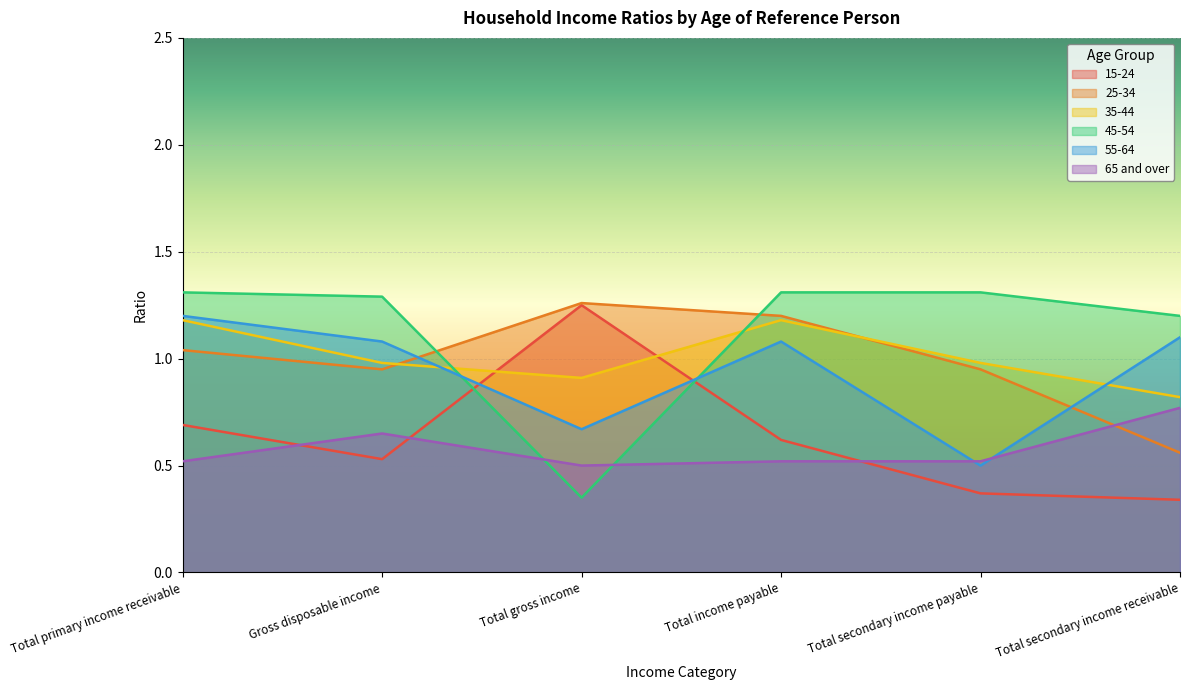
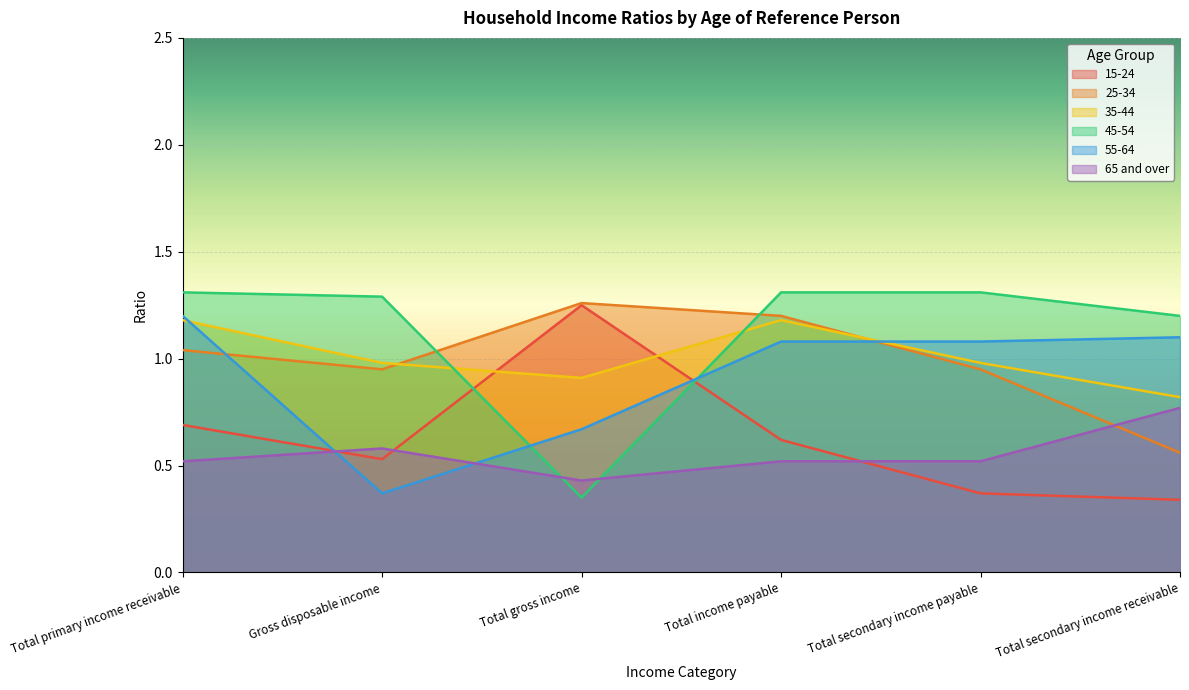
  {
    "45-54": {
      "Total primary income receivable": 1.31,
      "Gross disposable income": 1.29,
      "Total gross income": 0.35,
      "Total income payable": 1.31,
      "Total secondary income payable": 1.31,
      "Total secondary income receivable": 1.20
    },
    "55-64": {
      "Total primary income receivable": 1.20,
-     "Gross disposable income": 1.08,
+     "Gross disposable income": 0.37,
      "Total gross income": 0.67,
      "Total income payable": 1.08,
-     "Total secondary income payable": 0.50,
+     "Total secondary income payable": 1.08,
      "Total secondary income receivable": 1.10
    },
    "65 and over": {
      "Total primary income receivable": 0.52,
-     "Gross disposable income": 0.65,
-     "Total gross income": 0.50,
+     "Gross disposable income": 0.58,
+     "Total gross income": 0.43,
      "Total income payable": 0.52,
      "Total secondary income payable": 0.52,
      "Total secondary income receivable": 0.77
    }
  }
